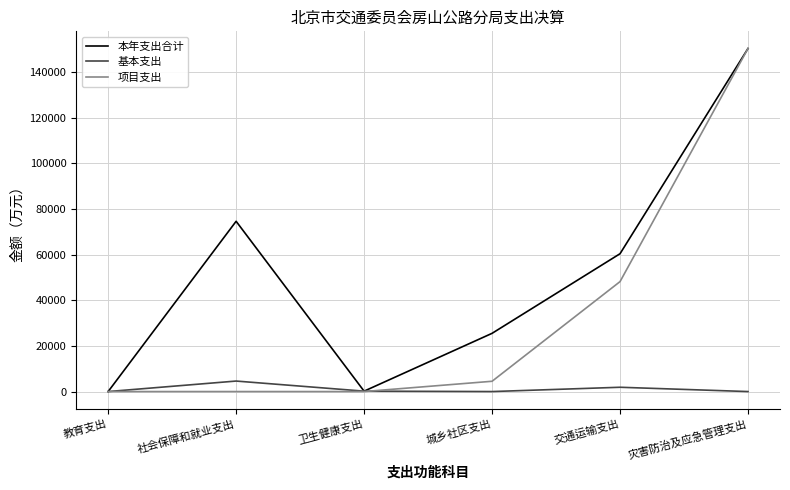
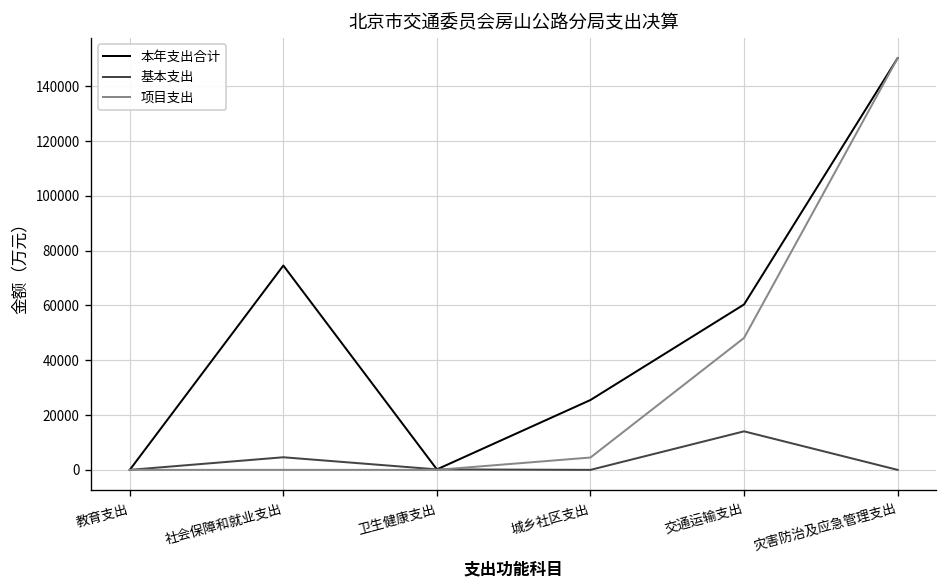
  {
    "本年支出合计": {
      "社会保障和就业支出": 75000,
      "城乡社区支出": 25000,
      "交通运输支出": 60000
    },
    "基本支出": {
      "社会保障和就业支出": 5000,
      "城乡社区支出": 0,
-     "交通运输支出": 2000,
+     "交通运输支出": 14000,
      "灾害防治及应急管理支出": 0
    },
    "项目支出": {
      "社会保障和就业支出": 0,
      "城乡社区支出": 5000,
      "交通运输支出": 48000
    }
  }
